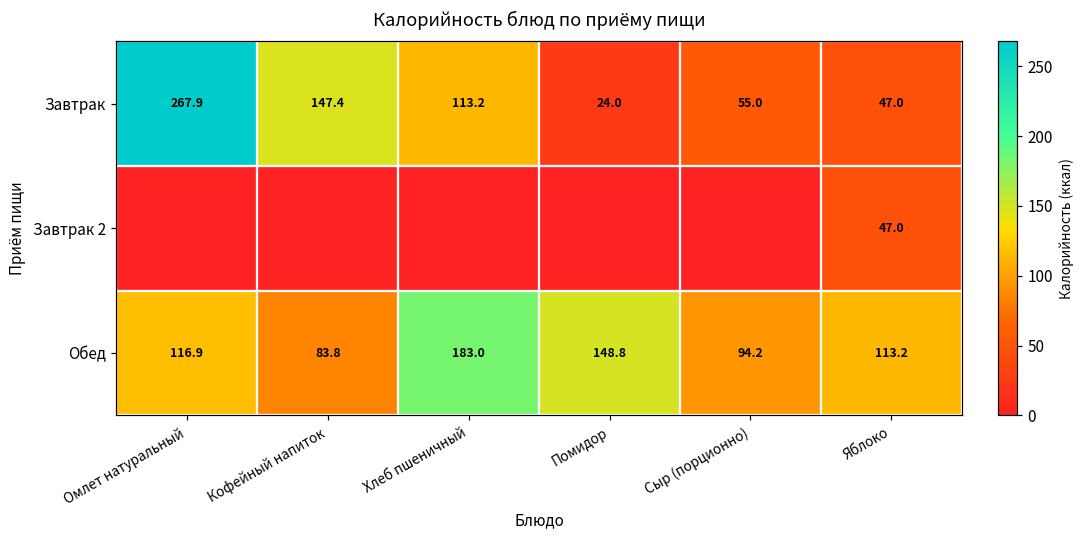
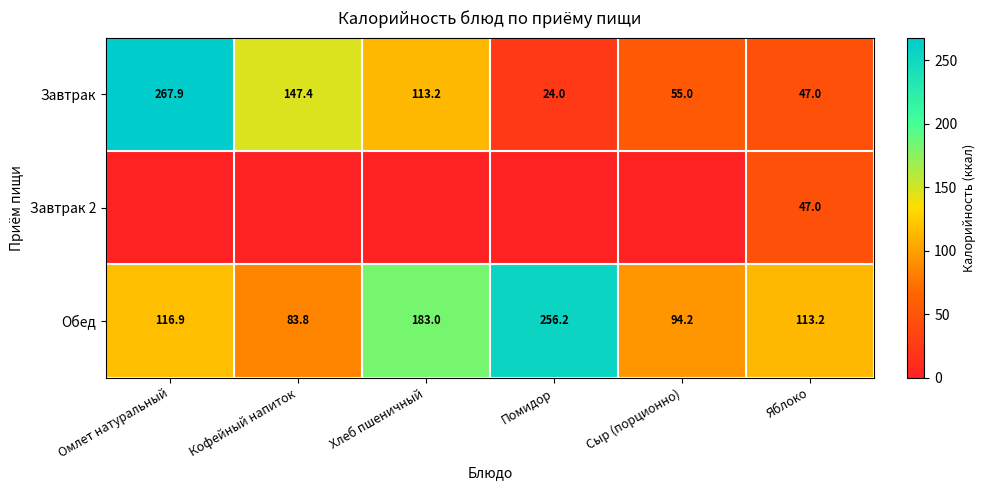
  {
    "Завтрак": {
      "Омлет натуральный": 267.9,
      "Кофейный напиток": 147.4,
      "Хлеб пшеничный": 113.2,
      "Помидор": 24.0,
      "Сыр (порционно)": 55.0,
      "Яблоко": 47.0
    },
    "Завтрак 2": {
      "Яблоко": 47.0
    },
    "Обед": {
      "Омлет натуральный": 116.9,
      "Кофейный напиток": 83.8,
      "Хлеб пшеничный": 183.0,
-     "Помидор": 148.8,
+     "Помидор": 256.2,
      "Сыр (порционно)": 94.2,
      "Яблоко": 113.2
    }
  }
